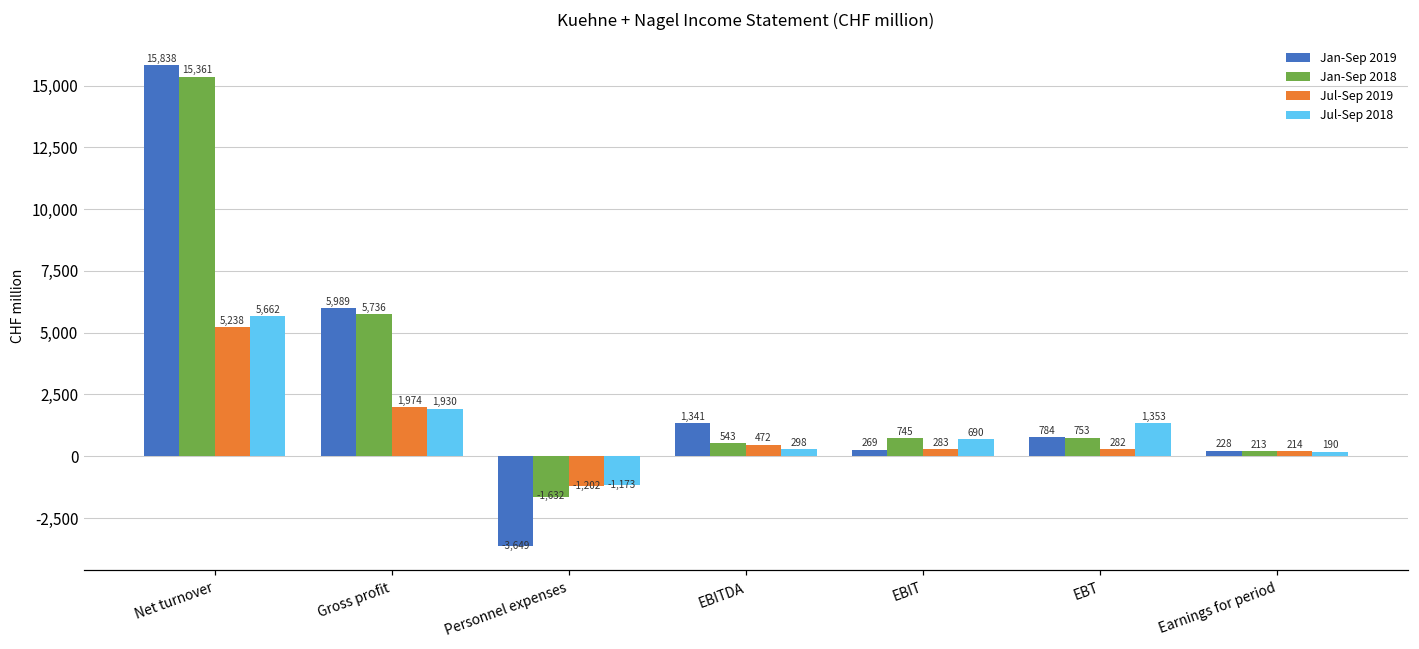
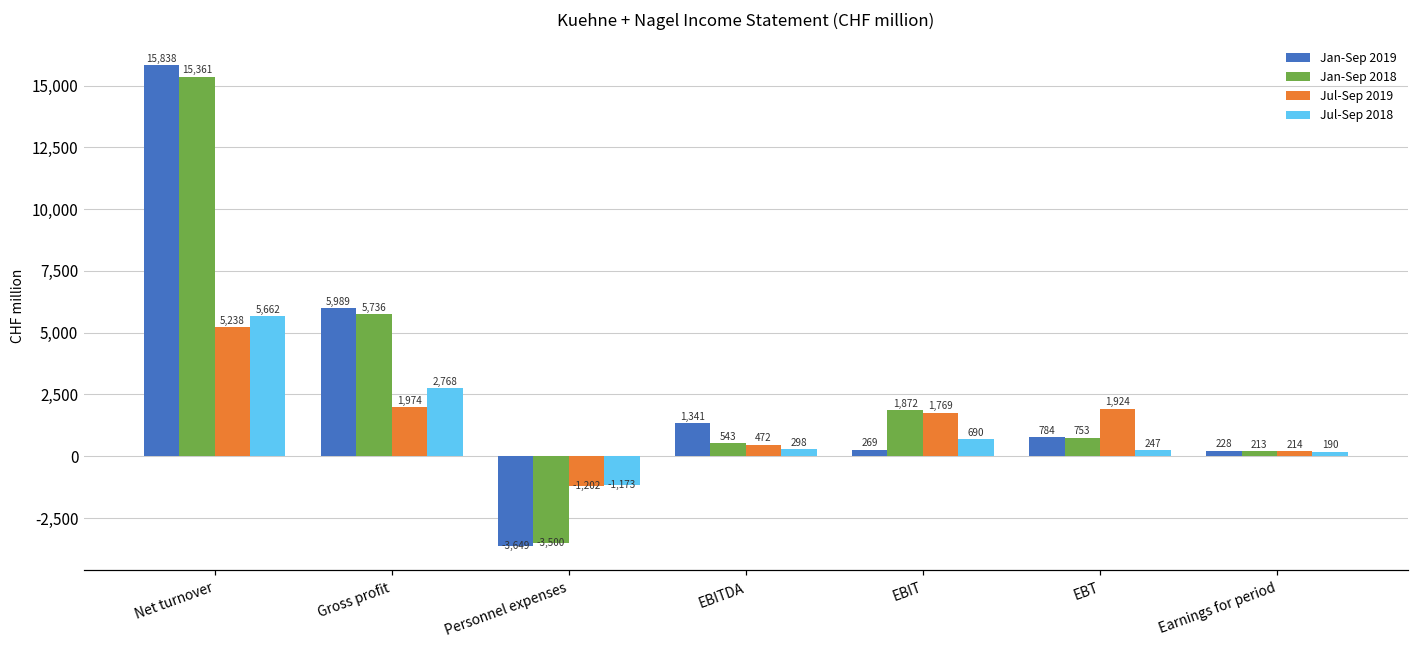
  {
    "Jan-Sep 2019": {
      "Net turnover": "15,838",
      "Gross profit": "5,989",
      "Personnel expenses": "-3,649",
      "EBITDA": "1,341",
      "EBIT": "269",
      "EBT": "784",
      "Earnings for period": "228"
    },
    "Jan-Sep 2018": {
      "Net turnover": "15,361",
      "Gross profit": "5,736",
-     "Personnel expenses": "-1,632",
+     "Personnel expenses": "-3,500",
      "EBITDA": "543",
-     "EBIT": "745",
+     "EBIT": "1,872",
      "EBT": "753",
      "Earnings for period": "213"
    },
    "Jul-Sep 2019": {
      "Net turnover": "5,238",
      "Gross profit": "1,974",
      "Personnel expenses": "-1,202",
      "EBITDA": "472",
-     "EBIT": "283",
-     "EBT": "282",
+     "EBIT": "1,769",
+     "EBT": "1,924",
      "Earnings for period": "214"
    },
    "Jul-Sep 2018": {
      "Net turnover": "5,662",
-     "Gross profit": "1,930",
+     "Gross profit": "2,768",
      "Personnel expenses": "-1,173",
      "EBITDA": "298",
      "EBIT": "690",
-     "EBT": "1,353",
+     "EBT": "247",
      "Earnings for period": "190"
    }
  }
